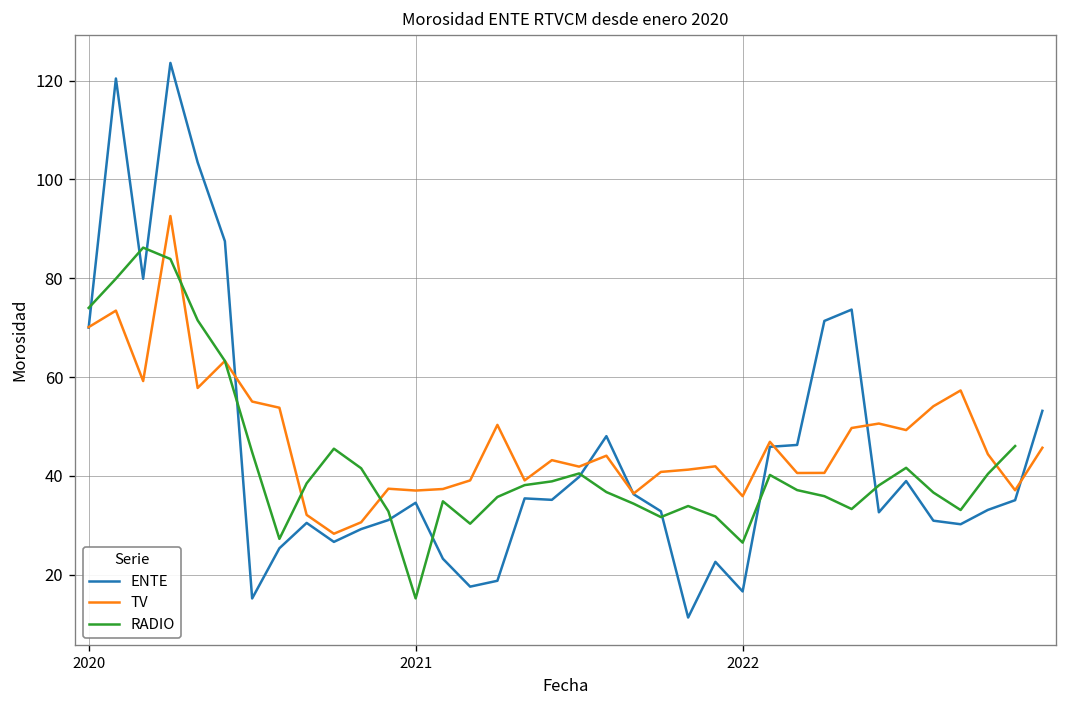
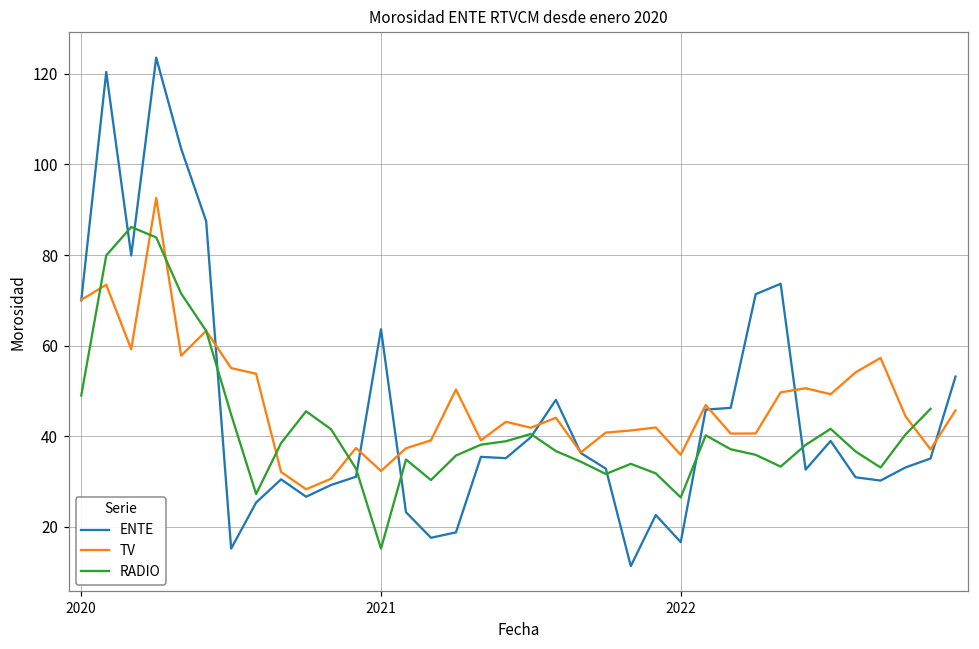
  {
    "ENTE": {
-     "2021": 35,
+     "2021": 64,
      "2022": 17
    },
    "TV": {
-     "2021": 37,
+     "2021": 32,
      "2022": 36
    },
    "RADIO": {
-     "2020": 74,
+     "2020": 49,
      "2021": 15,
      "2022": 27
    }
  }
